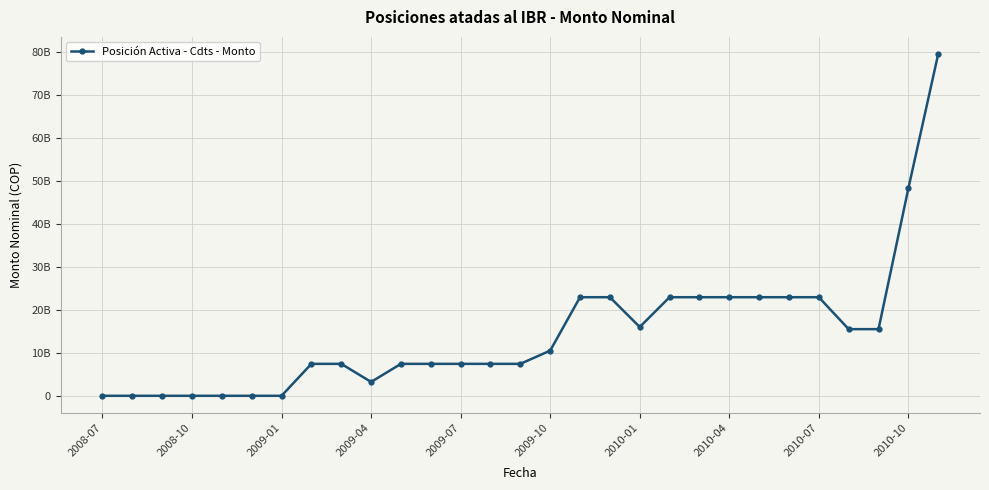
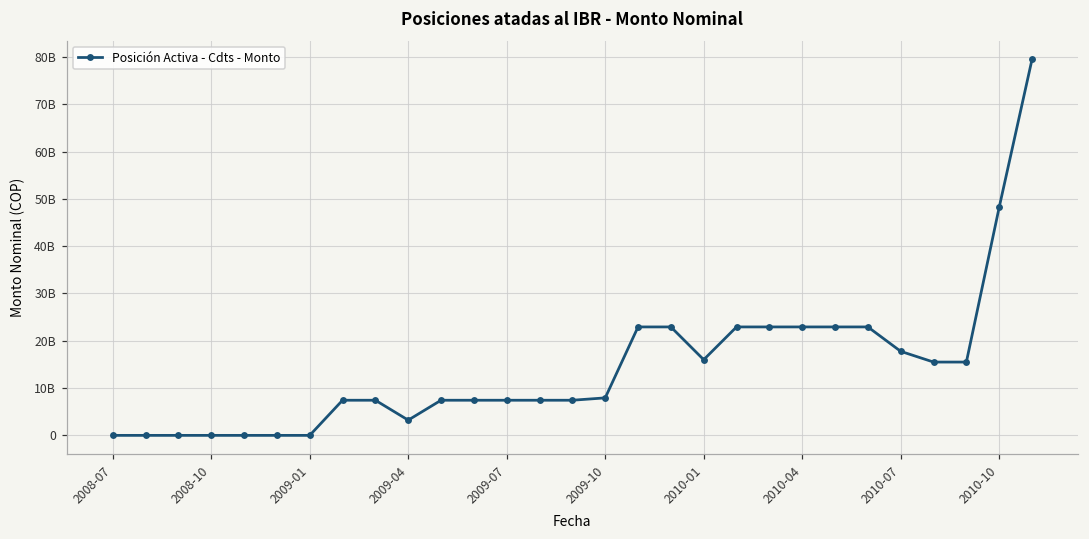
  {
    "2008-07": 0,
    "2008-10": 0,
    "2009-01": 0,
    "2009-04": 3000000000,
    "2009-07": 7000000000,
-   "2009-10": 11000000000,
+   "2009-10": 8000000000,
    "2010-01": 16000000000,
    "2010-04": 23000000000,
-   "2010-07": 23000000000,
+   "2010-07": 18000000000,
    "2010-10": 48000000000
  }
